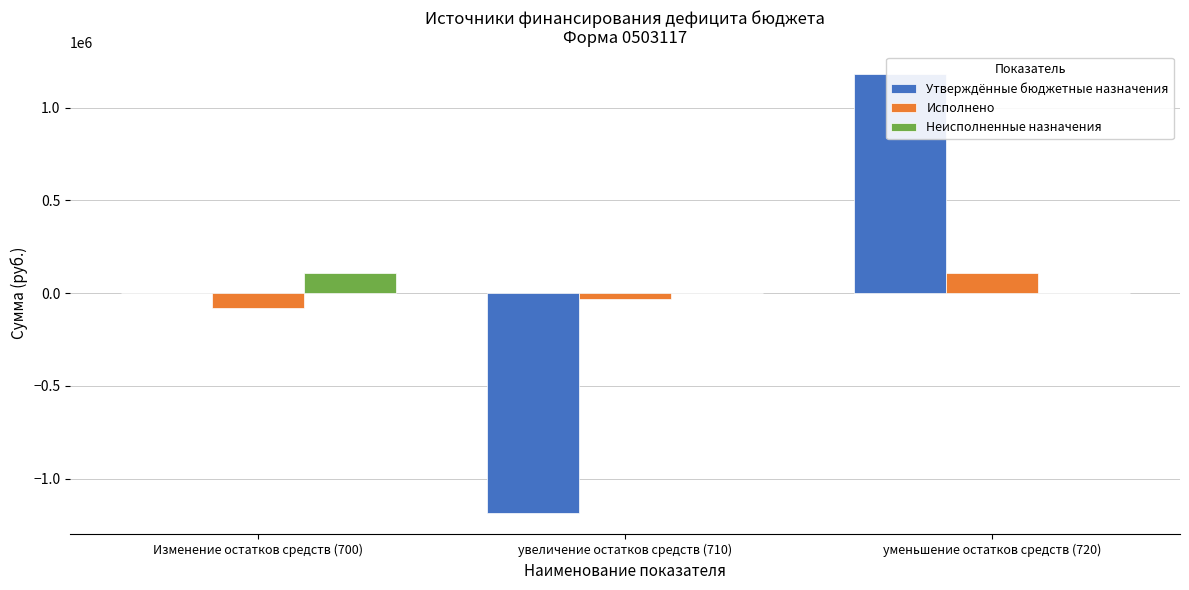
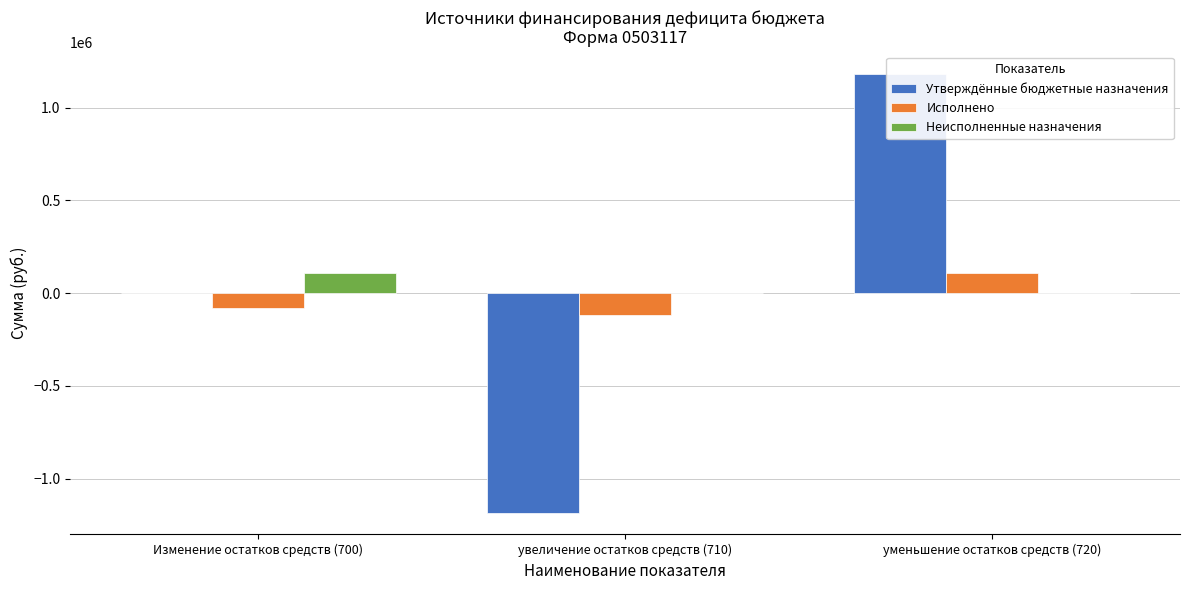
  {
    "Утверждённые бюджетные назначения": {
      "Изменение остатков средств (700)": 0,
      "увеличение остатков средств (710)": -1180000
    },
    "Исполнено": {
      "Изменение остатков средств (700)": -80000,
-     "увеличение остатков средств (710)": -30000,
+     "увеличение остатков средств (710)": -120000,
      "уменьшение остатков средств (720)": 110000
    },
    "Неисполненные назначения": {
      "Изменение остатков средств (700)": 110000,
      "увеличение остатков средств (710)": 0,
      "уменьшение остатков средств (720)": 0
    }
  }
